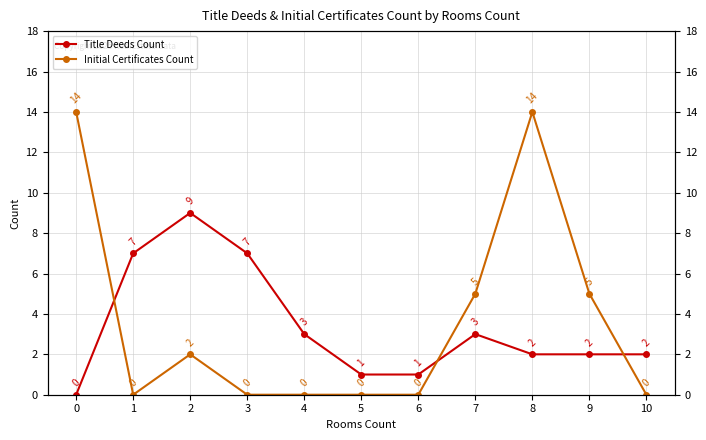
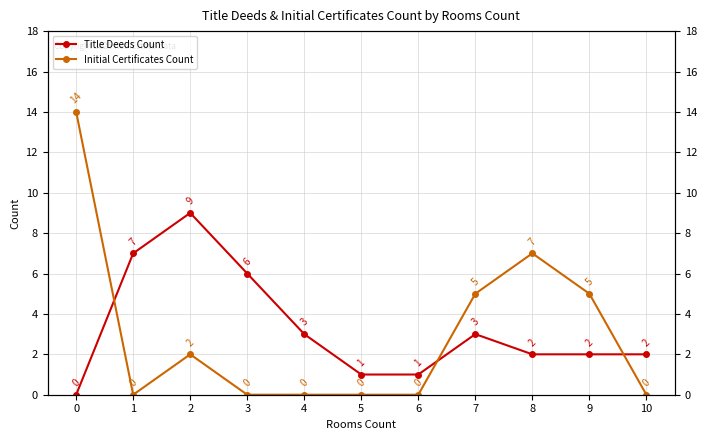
  {
    "Title Deeds Count": {
      "0": 0,
      "1": 7,
      "2": 9,
-     "3": 7,
+     "3": 6,
      "4": 3,
      "5": 1,
      "6": 1,
      "7": 3,
      "8": 2,
      "9": 2,
      "10": 2
    },
    "Initial Certificates Count": {
      "0": 14,
      "1": 0,
      "2": 2,
      "3": 0,
      "4": 0,
      "5": 0,
      "6": 0,
      "7": 5,
-     "8": 14,
+     "8": 7,
      "9": 5,
      "10": 0
    }
  }
